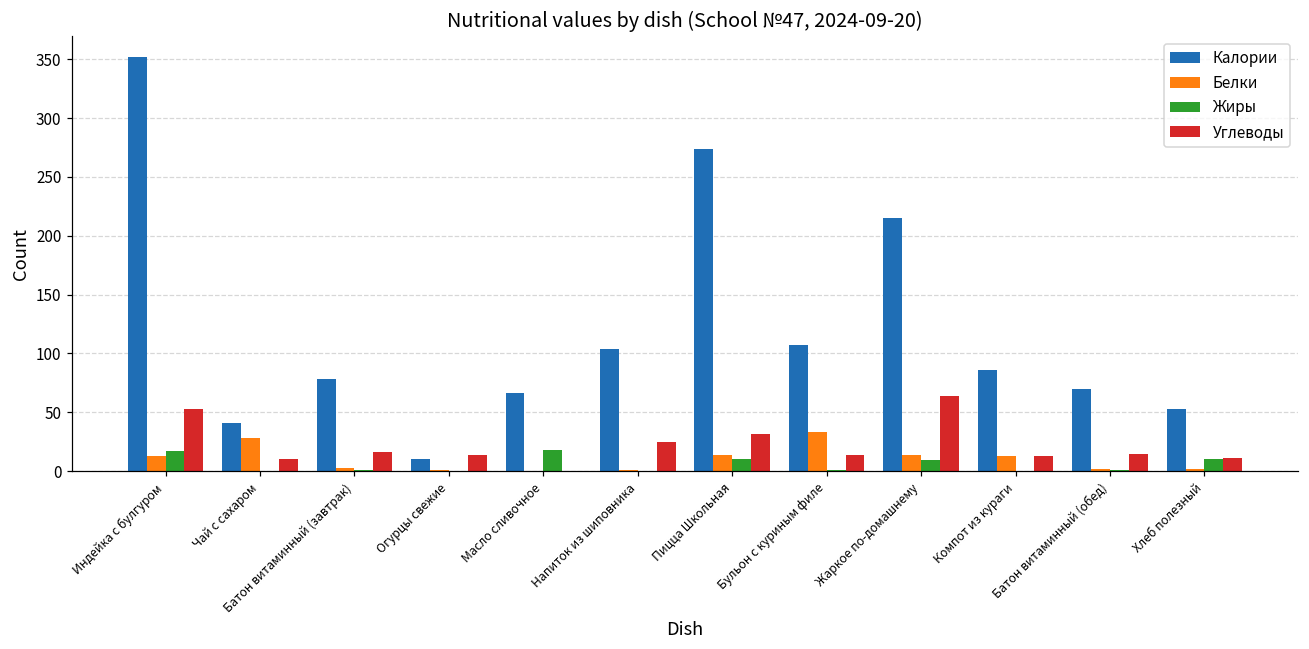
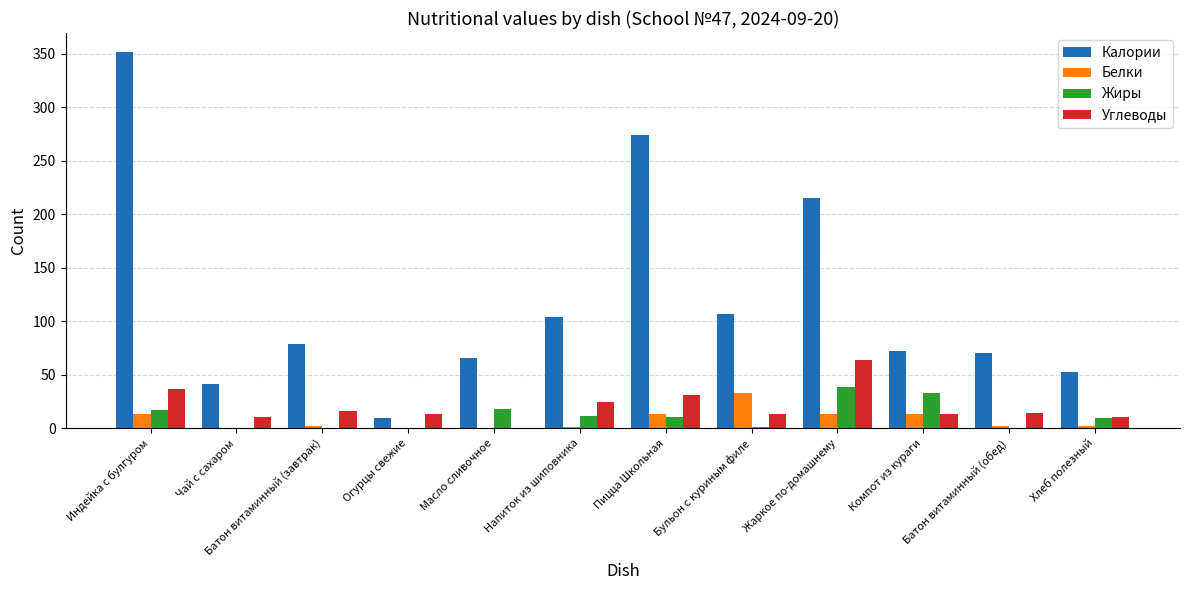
  {
    "Калории": {
      "Индейка с булгуром": 352,
      "Чай с сахаром": 41,
      "Батон витаминный (завтрак)": 78,
      "Огурцы свежие": 10,
      "Масло сливочное": 66,
      "Напиток из шиповника": 104,
      "Пицца Школьная": 274,
      "Бульон с куриным филе": 107,
      "Жаркое по-домашнему": 215,
-     "Компот из кураги": 86,
+     "Компот из кураги": 72,
      "Батон витаминный (обед)": 70,
      "Хлеб полезный": 53
    },
    "Белки": {
      "Индейка с булгуром": 13,
-     "Чай с сахаром": 28,
+     "Чай с сахаром": 0,
      "Пицца Школьная": 14,
      "Бульон с куриным филе": 33,
      "Жаркое по-домашнему": 13,
      "Компот из кураги": 13
    },
    "Жиры": {
      "Индейка с булгуром": 17,
      "Масло сливочное": 18,
-     "Напиток из шиповника": 0,
+     "Напиток из шиповника": 12,
      "Пицца Школьная": 10,
-     "Жаркое по-домашнему": 9,
-     "Компот из кураги": 0,
+     "Жаркое по-домашнему": 39,
+     "Компот из кураги": 33,
      "Хлеб полезный": 10
    },
    "Углеводы": {
-     "Индейка с булгуром": 53,
+     "Индейка с булгуром": 37,
      "Чай с сахаром": 10,
      "Батон витаминный (завтрак)": 16,
      "Огурцы свежие": 14,
      "Напиток из шиповника": 25,
      "Пицца Школьная": 32,
      "Бульон с куриным филе": 14,
      "Жаркое по-домашнему": 64,
      "Компот из кураги": 13,
      "Батон витаминный (обед)": 14,
      "Хлеб полезный": 11
    }
  }
